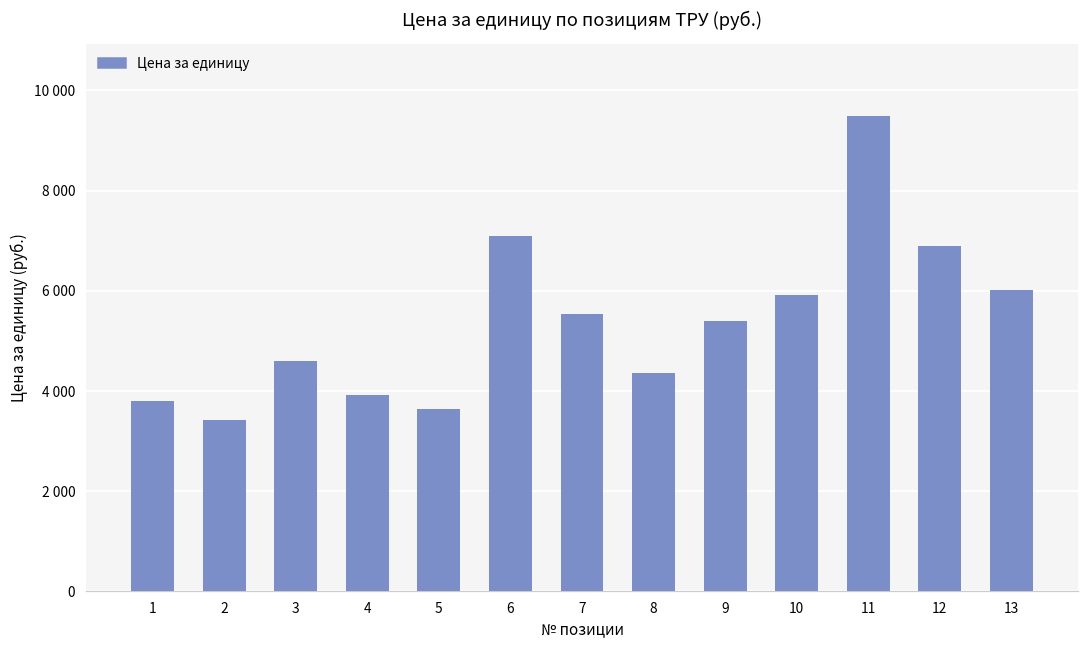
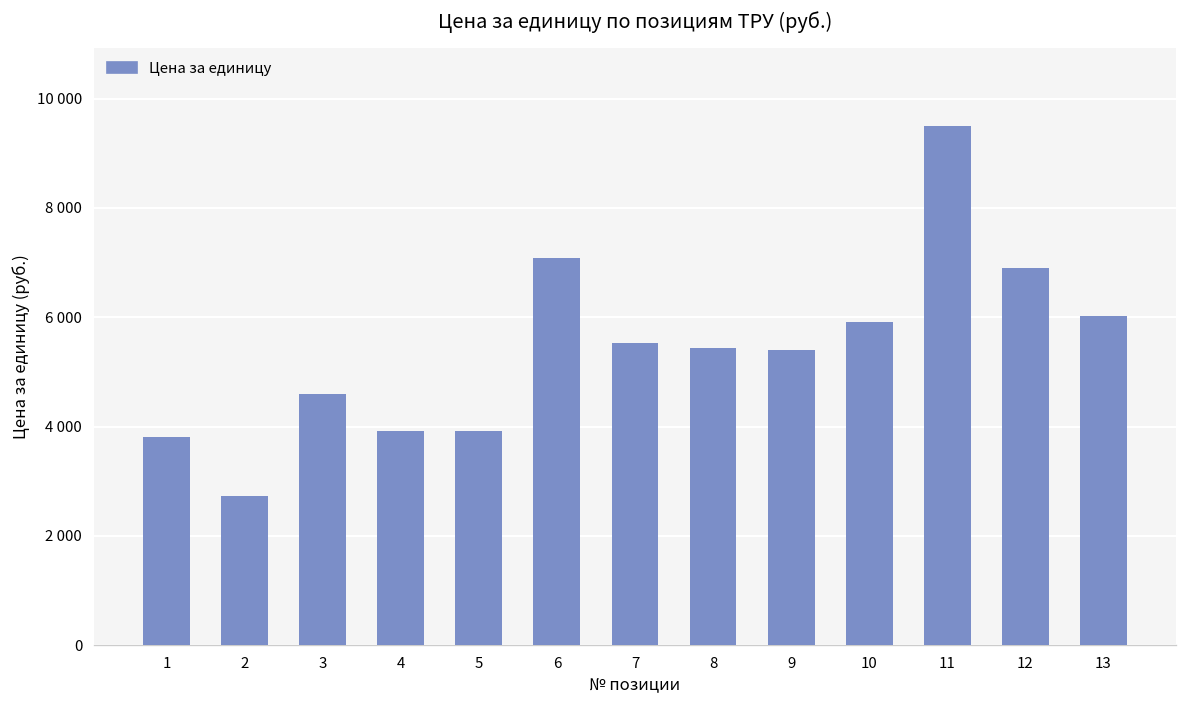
  {
    "1": 3800,
-   "2": 3400,
+   "2": 2700,
    "3": 4600,
    "4": 3900,
-   "5": 3600,
+   "5": 3900,
    "6": 7100,
    "7": 5500,
-   "8": 4400,
+   "8": 5400,
    "9": 5400,
    "10": 5900,
    "11": 9500,
    "12": 6900,
    "13": 6000
  }
